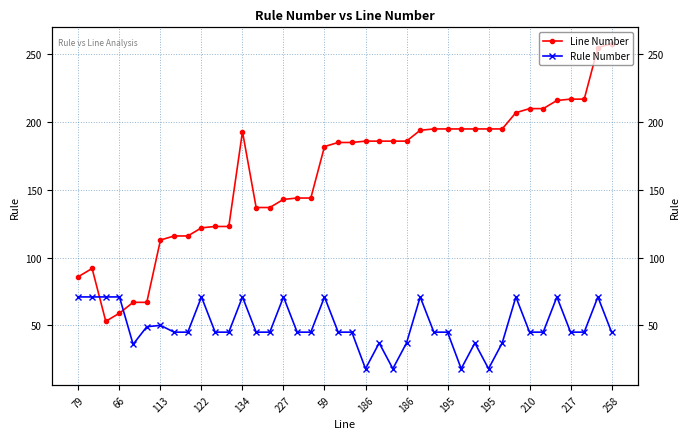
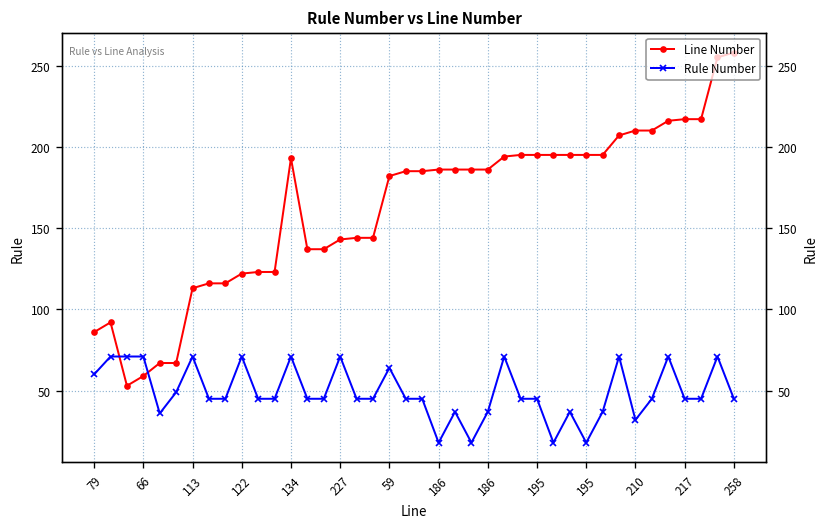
  {
    "Line Number": {
      "79": 86,
      "66": 59,
      "113": 113,
      "122": 122,
      "134": 193,
      "227": 143,
      "59": 182,
      "210": 210,
      "217": 217
    },
    "Rule Number": {
-     "79": 71,
+     "79": 60,
      "66": 71,
-     "113": 50,
+     "113": 71,
      "122": 71,
      "134": 71,
      "227": 71,
-     "59": 71,
-     "210": 45,
+     "59": 64,
+     "210": 32,
      "217": 45,
      "258": 45
    }
  }
